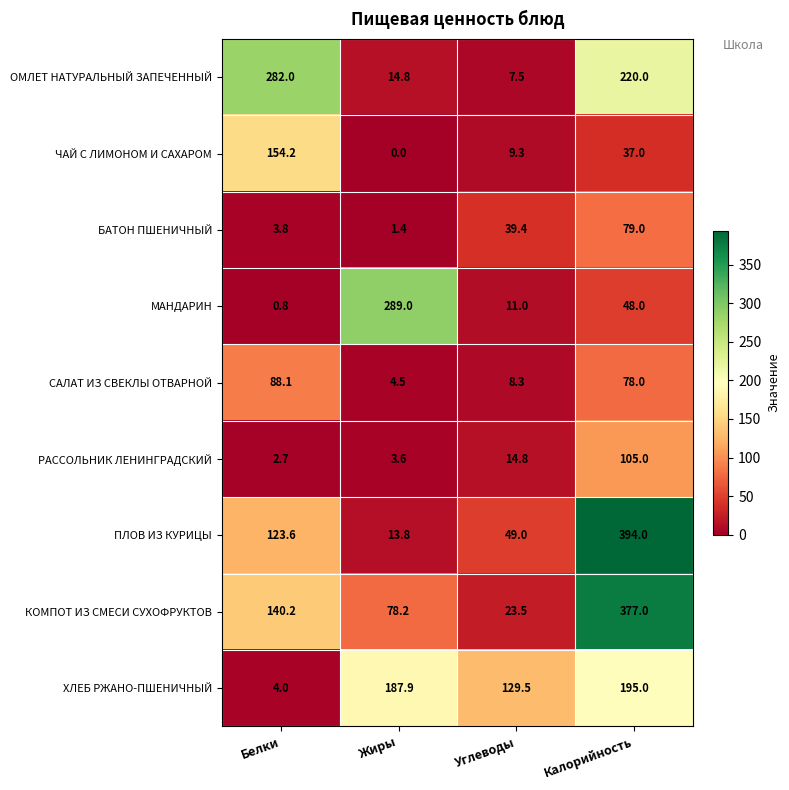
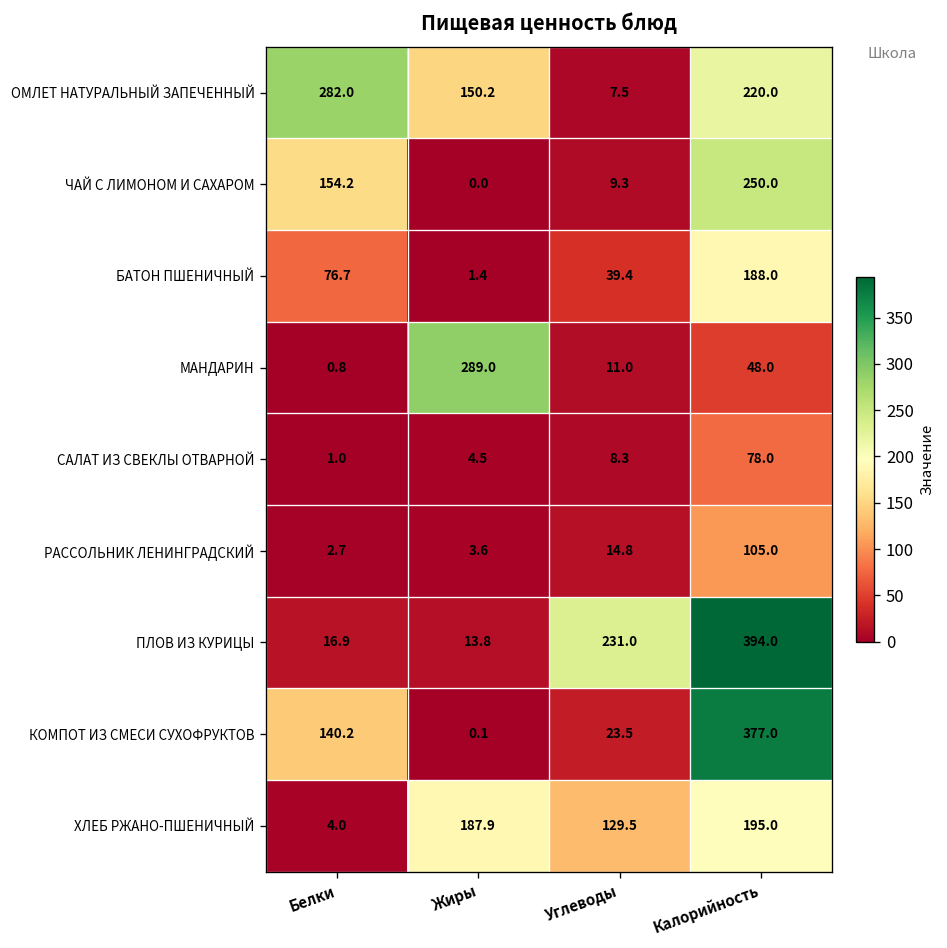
  {
    "ОМЛЕТ НАТУРАЛЬНЫЙ ЗАПЕЧЕННЫЙ": {
      "Белки": 282.0,
-     "Жиры": 14.8,
+     "Жиры": 150.2,
      "Углеводы": 7.5,
      "Калорийность": 220.0
    },
    "ЧАЙ С ЛИМОНОМ И САХАРОМ": {
      "Белки": 154.2,
      "Жиры": 0.0,
      "Углеводы": 9.3,
-     "Калорийность": 37.0
+     "Калорийность": 250.0
    },
    "БАТОН ПШЕНИЧНЫЙ": {
-     "Белки": 3.8,
+     "Белки": 76.7,
      "Жиры": 1.4,
      "Углеводы": 39.4,
-     "Калорийность": 79.0
+     "Калорийность": 188.0
    },
    "МАНДАРИН": {
      "Белки": 0.8,
      "Жиры": 289.0,
      "Углеводы": 11.0,
      "Калорийность": 48.0
    },
    "САЛАТ ИЗ СВЕКЛЫ ОТВАРНОЙ": {
-     "Белки": 88.1,
+     "Белки": 1.0,
      "Жиры": 4.5,
      "Углеводы": 8.3,
      "Калорийность": 78.0
    },
    "РАССОЛЬНИК ЛЕНИНГРАДСКИЙ": {
      "Белки": 2.7,
      "Жиры": 3.6,
      "Углеводы": 14.8,
      "Калорийность": 105.0
    },
    "ПЛОВ ИЗ КУРИЦЫ": {
-     "Белки": 123.6,
+     "Белки": 16.9,
      "Жиры": 13.8,
-     "Углеводы": 49.0,
+     "Углеводы": 231.0,
      "Калорийность": 394.0
    },
    "КОМПОТ ИЗ СМЕСИ СУХОФРУКТОВ": {
      "Белки": 140.2,
-     "Жиры": 78.2,
+     "Жиры": 0.1,
      "Углеводы": 23.5,
      "Калорийность": 377.0
    },
    "ХЛЕБ РЖАНО-ПШЕНИЧНЫЙ": {
      "Белки": 4.0,
      "Жиры": 187.9,
      "Углеводы": 129.5,
      "Калорийность": 195.0
    }
  }
